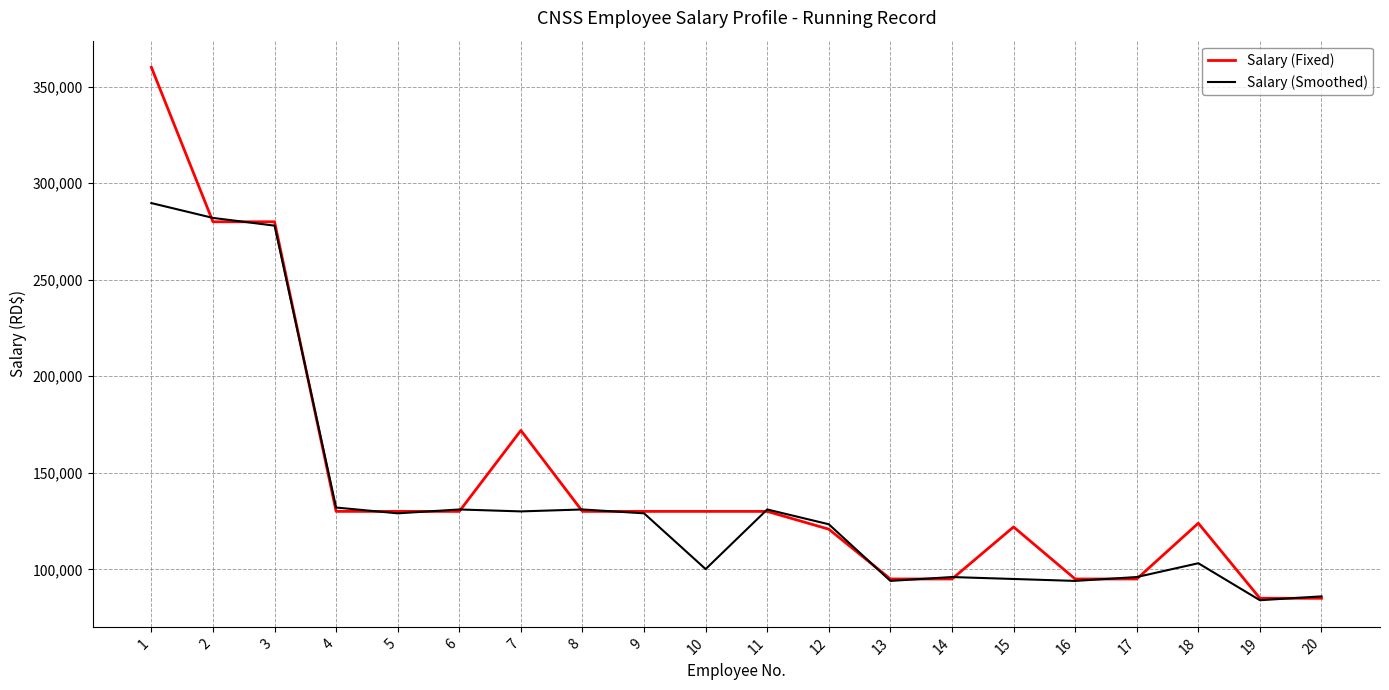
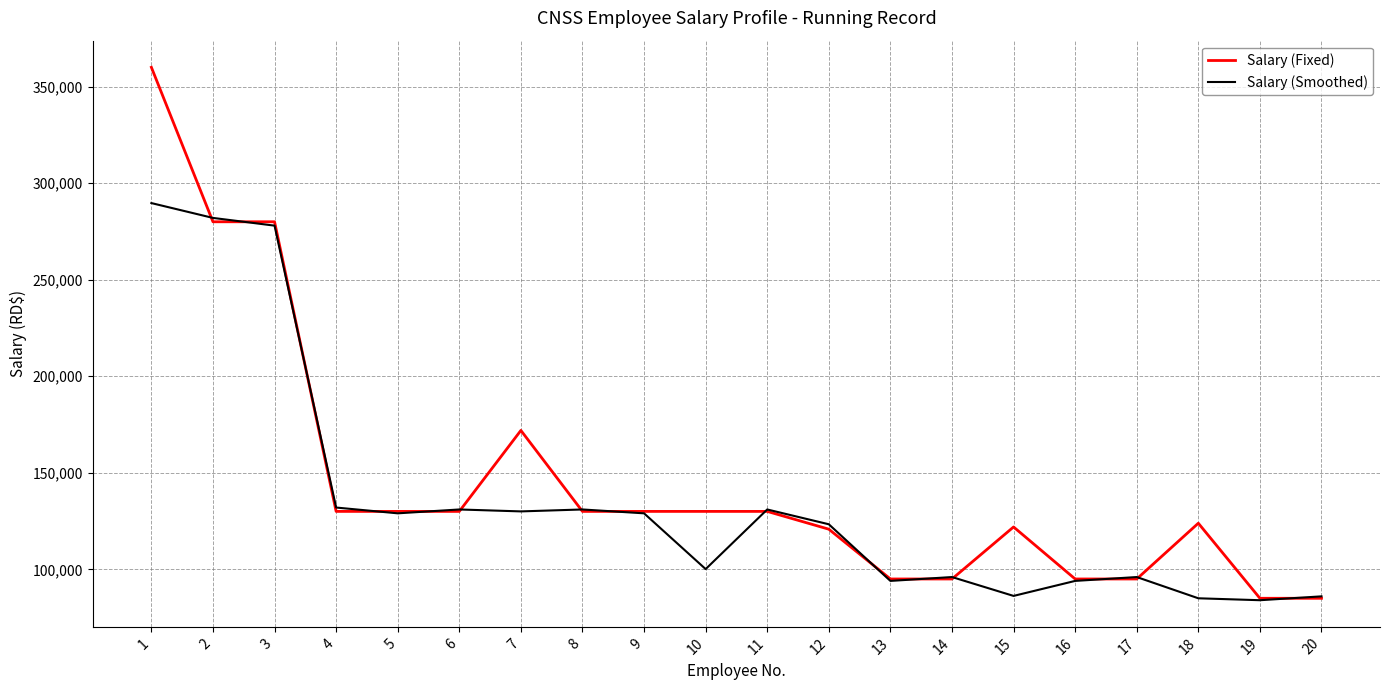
  {
    "Salary (Fixed)": {
      "1": "360,000",
      "2": "280,000",
      "3": "280,000",
      "4": "130,000",
      "7": "172,000",
      "10": "130,000",
      "12": "121,000",
      "15": "122,000",
      "18": "124,000"
    },
    "Salary (Smoothed)": {
      "1": "290,000",
      "2": "282,000",
      "3": "278,000",
      "4": "132,000",
      "7": "130,000",
      "10": "100,000",
      "12": "123,000",
-     "15": "95,000",
-     "18": "103,000"
+     "15": "86,000",
+     "18": "85,000"
    }
  }
